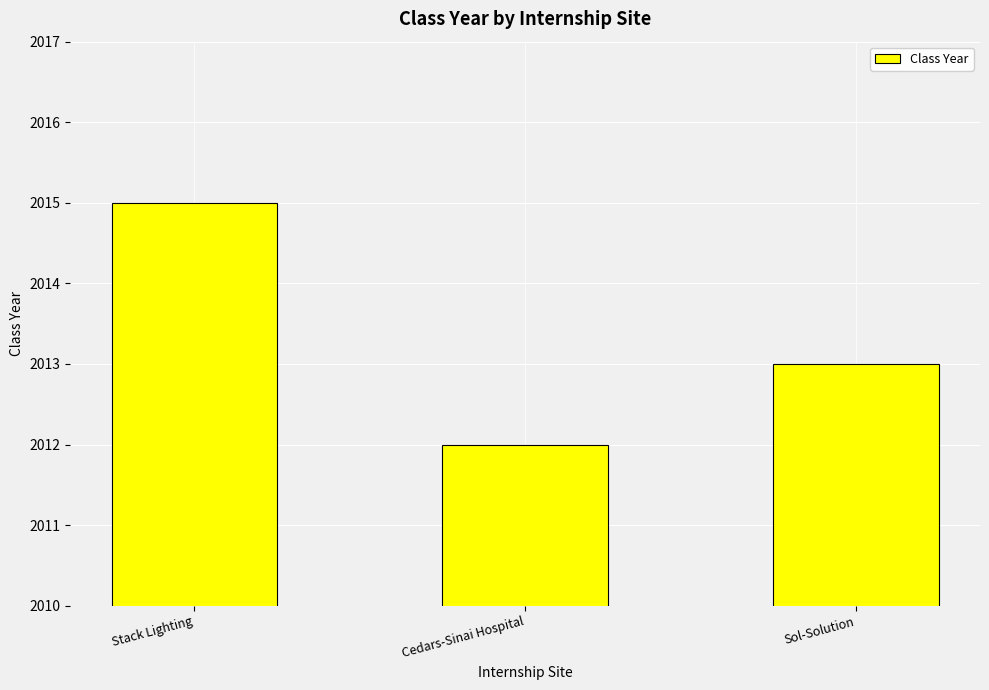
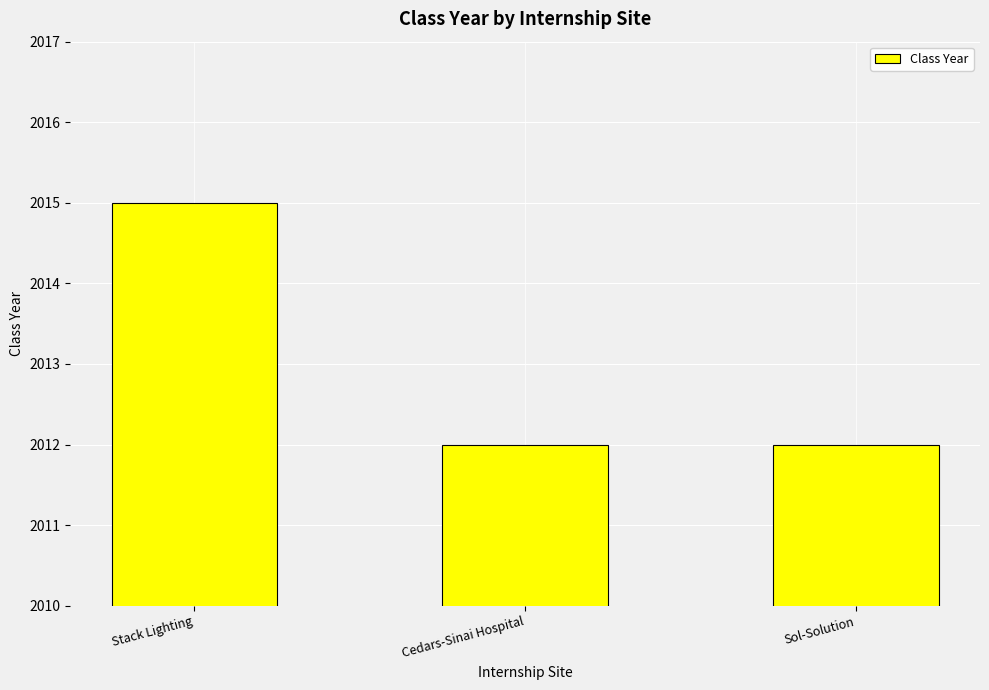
  {
    "Stack Lighting": 2015,
    "Cedars-Sinai Hospital": 2012,
-   "Sol-Solution": 2013
+   "Sol-Solution": 2012
  }
